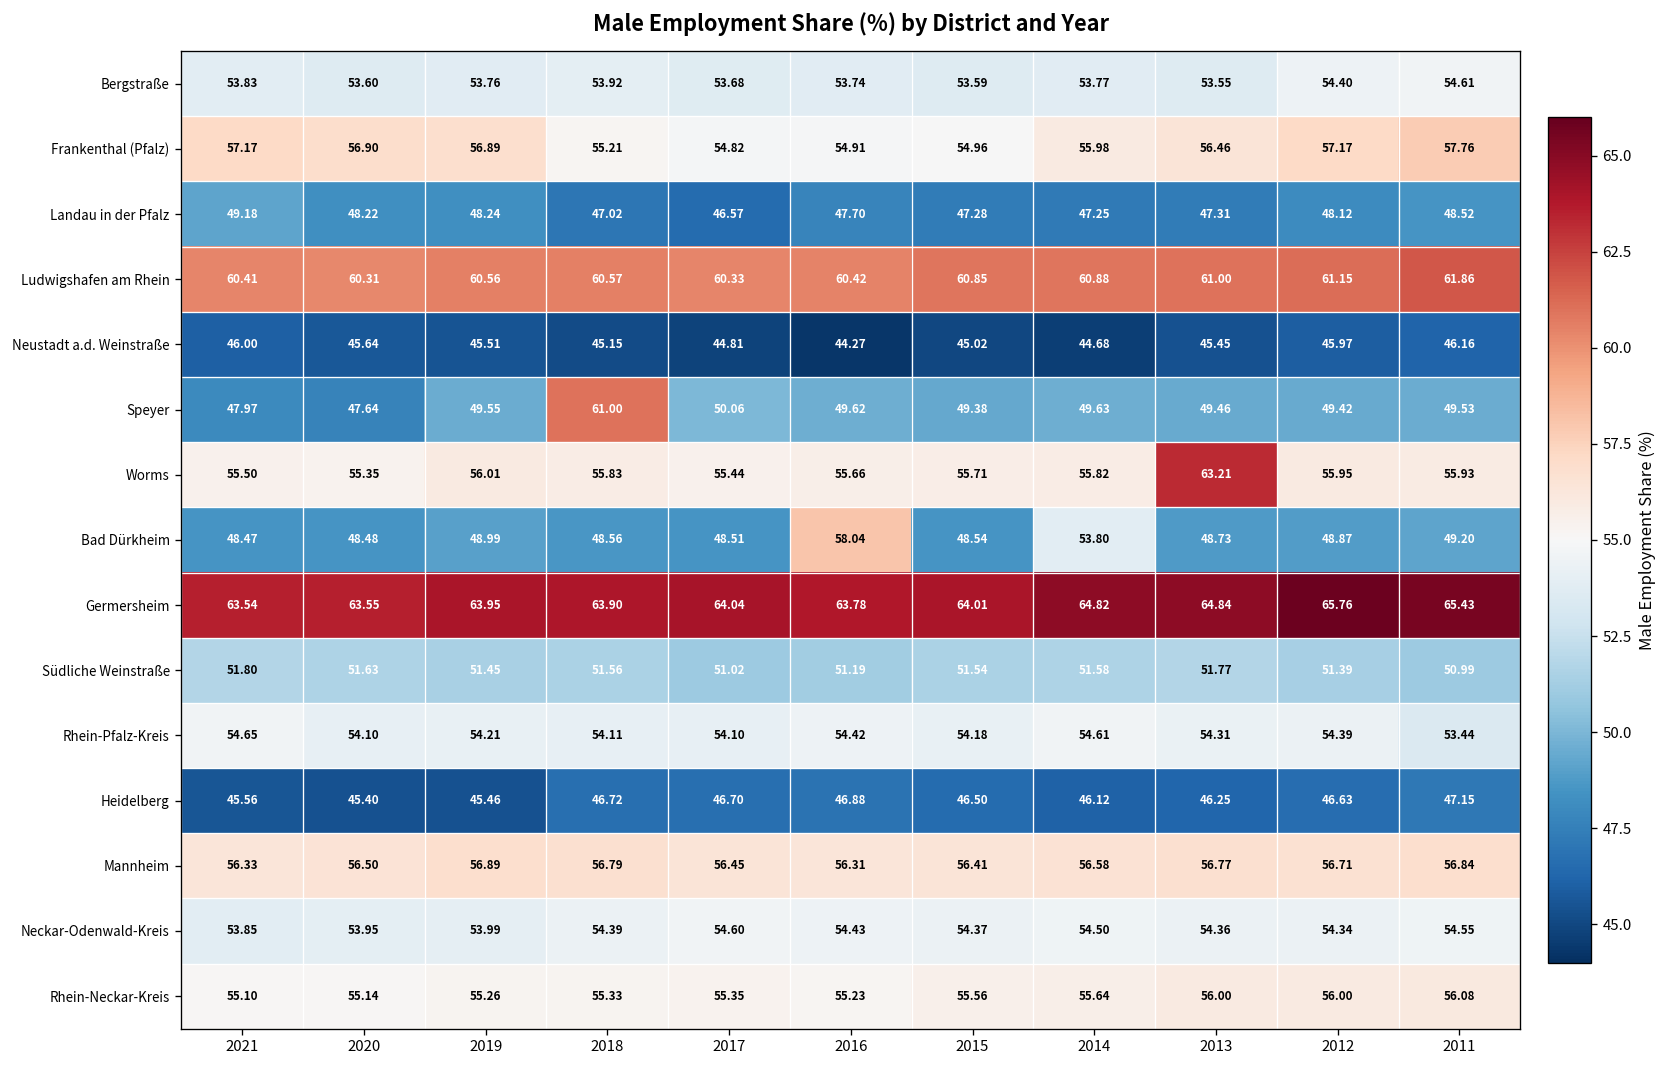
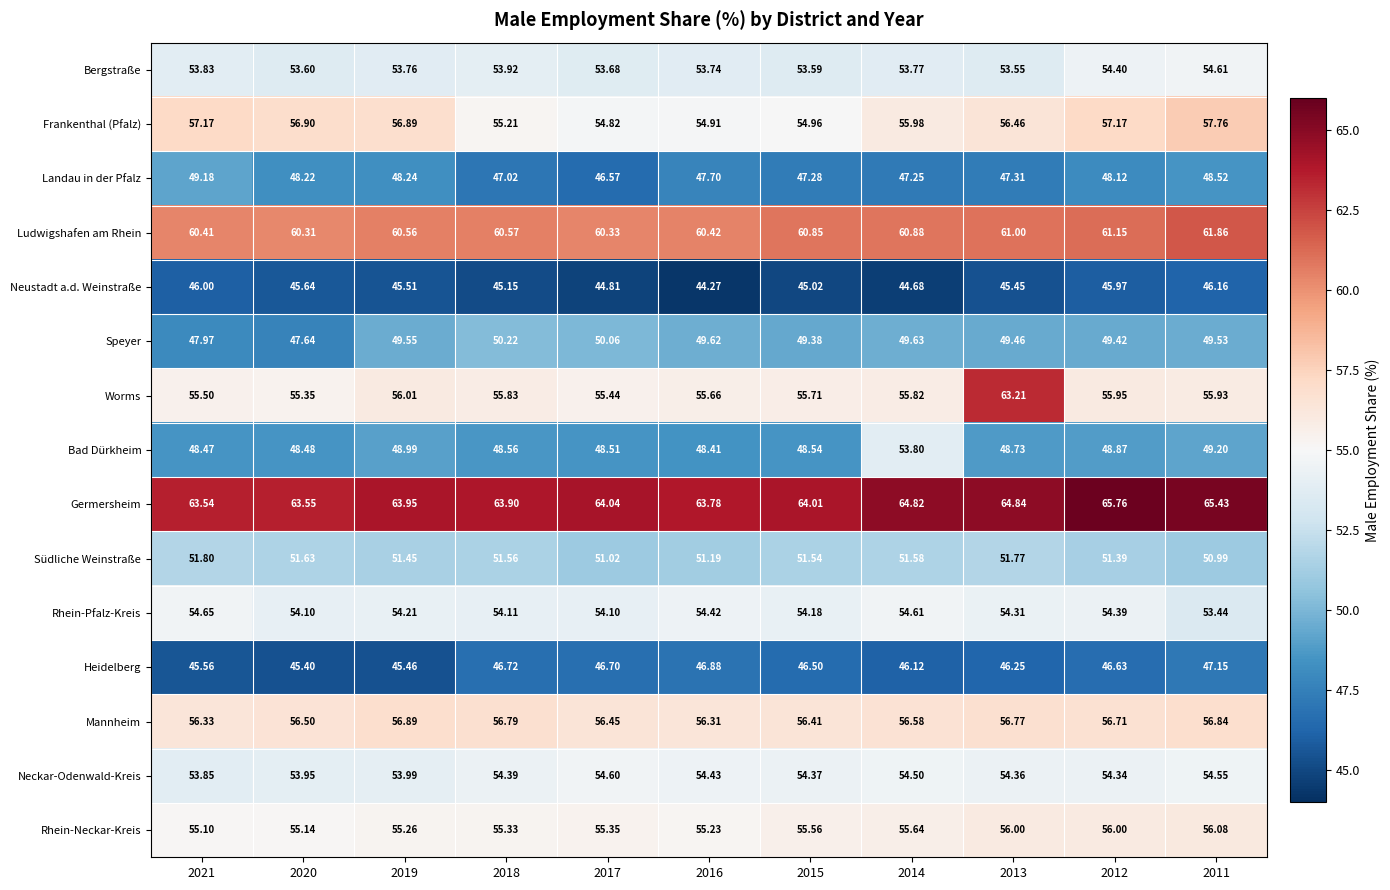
  {
    "Bergstraße": {
      "2021": 53.83,
      "2020": 53.60,
      "2019": 53.76,
      "2018": 53.92,
      "2017": 53.68,
      "2016": 53.74,
      "2015": 53.59,
      "2014": 53.77,
      "2013": 53.55,
      "2012": 54.40,
      "2011": 54.61
    },
    "Frankenthal (Pfalz)": {
      "2021": 57.17,
      "2020": 56.90,
      "2019": 56.89,
      "2018": 55.21,
      "2017": 54.82,
      "2016": 54.91,
      "2015": 54.96,
      "2014": 55.98,
      "2013": 56.46,
      "2012": 57.17,
      "2011": 57.76
    },
    "Landau in der Pfalz": {
      "2021": 49.18,
      "2020": 48.22,
      "2019": 48.24,
      "2018": 47.02,
      "2017": 46.57,
      "2016": 47.70,
      "2015": 47.28,
      "2014": 47.25,
      "2013": 47.31,
      "2012": 48.12,
      "2011": 48.52
    },
    "Ludwigshafen am Rhein": {
      "2021": 60.41,
      "2020": 60.31,
      "2019": 60.56,
      "2018": 60.57,
      "2017": 60.33,
      "2016": 60.42,
      "2015": 60.85,
      "2014": 60.88,
      "2013": 61.00,
      "2012": 61.15,
      "2011": 61.86
    },
    "Neustadt a.d. Weinstraße": {
      "2021": 46.00,
      "2020": 45.64,
      "2019": 45.51,
      "2018": 45.15,
      "2017": 44.81,
      "2016": 44.27,
      "2015": 45.02,
      "2014": 44.68,
      "2013": 45.45,
      "2012": 45.97,
      "2011": 46.16
    },
    "Speyer": {
      "2021": 47.97,
      "2020": 47.64,
      "2019": 49.55,
-     "2018": 61.00,
+     "2018": 50.22,
      "2017": 50.06,
      "2016": 49.62,
      "2015": 49.38,
      "2014": 49.63,
      "2013": 49.46,
      "2012": 49.42,
      "2011": 49.53
    },
    "Worms": {
      "2021": 55.50,
      "2020": 55.35,
      "2019": 56.01,
      "2018": 55.83,
      "2017": 55.44,
      "2016": 55.66,
      "2015": 55.71,
      "2014": 55.82,
      "2013": 63.21,
      "2012": 55.95,
      "2011": 55.93
    },
    "Bad Dürkheim": {
      "2021": 48.47,
      "2020": 48.48,
      "2019": 48.99,
      "2018": 48.56,
      "2017": 48.51,
-     "2016": 58.04,
+     "2016": 48.41,
      "2015": 48.54,
      "2014": 53.80,
      "2013": 48.73,
      "2012": 48.87,
      "2011": 49.20
    },
    "Germersheim": {
      "2021": 63.54,
      "2020": 63.55,
      "2019": 63.95,
      "2018": 63.90,
      "2017": 64.04,
      "2016": 63.78,
      "2015": 64.01,
      "2014": 64.82,
      "2013": 64.84,
      "2012": 65.76,
      "2011": 65.43
    },
    "Südliche Weinstraße": {
      "2021": 51.80,
      "2020": 51.63,
      "2019": 51.45,
      "2018": 51.56,
      "2017": 51.02,
      "2016": 51.19,
      "2015": 51.54,
      "2014": 51.58,
      "2013": 51.77,
      "2012": 51.39,
      "2011": 50.99
    },
    "Rhein-Pfalz-Kreis": {
      "2021": 54.65,
      "2020": 54.10,
      "2019": 54.21,
      "2018": 54.11,
      "2017": 54.10,
      "2016": 54.42,
      "2015": 54.18,
      "2014": 54.61,
      "2013": 54.31,
      "2012": 54.39,
      "2011": 53.44
    },
    "Heidelberg": {
      "2021": 45.56,
      "2020": 45.40,
      "2019": 45.46,
      "2018": 46.72,
      "2017": 46.70,
      "2016": 46.88,
      "2015": 46.50,
      "2014": 46.12,
      "2013": 46.25,
      "2012": 46.63,
      "2011": 47.15
    },
    "Mannheim": {
      "2021": 56.33,
      "2020": 56.50,
      "2019": 56.89,
      "2018": 56.79,
      "2017": 56.45,
      "2016": 56.31,
      "2015": 56.41,
      "2014": 56.58,
      "2013": 56.77,
      "2012": 56.71,
      "2011": 56.84
    },
    "Neckar-Odenwald-Kreis": {
      "2021": 53.85,
      "2020": 53.95,
      "2019": 53.99,
      "2018": 54.39,
      "2017": 54.60,
      "2016": 54.43,
      "2015": 54.37,
      "2014": 54.50,
      "2013": 54.36,
      "2012": 54.34,
      "2011": 54.55
    },
    "Rhein-Neckar-Kreis": {
      "2021": 55.10,
      "2020": 55.14,
      "2019": 55.26,
      "2018": 55.33,
      "2017": 55.35,
      "2016": 55.23,
      "2015": 55.56,
      "2014": 55.64,
      "2013": 56.00,
      "2012": 56.00,
      "2011": 56.08
    }
  }
